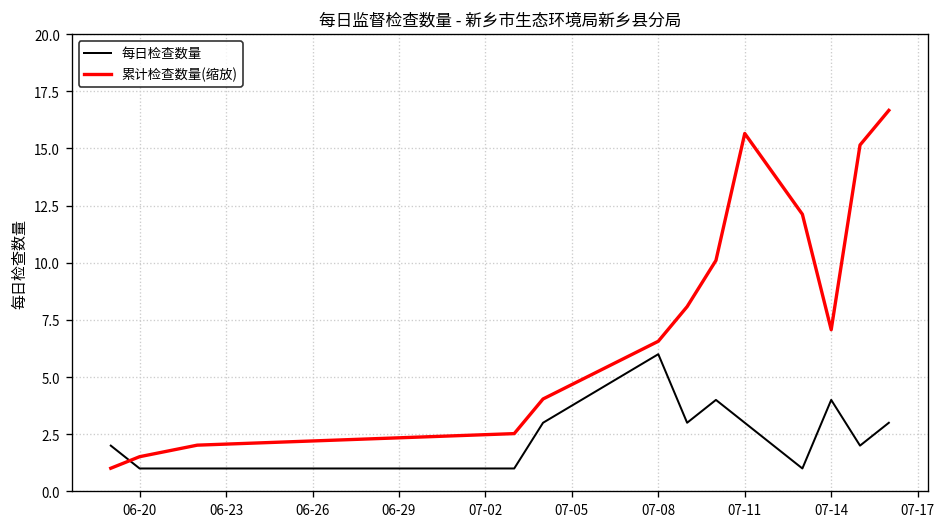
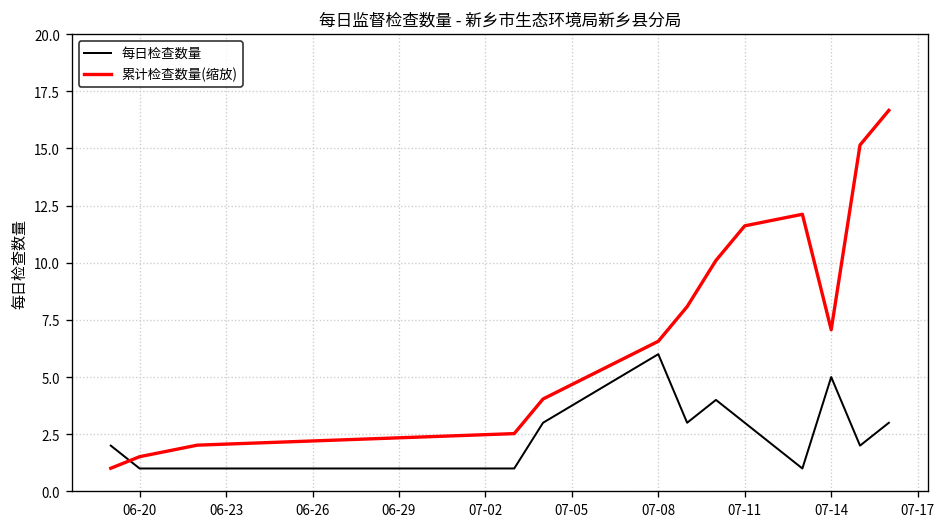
  {
    "每日检查数量": {
      "06-20": 1,
      "07-08": 6,
      "07-11": 3,
-     "07-14": 4
+     "07-14": 5
    },
    "累计检查数量(缩放)": {
      "06-20": 1.5,
      "07-08": 6.6,
-     "07-11": 15.7,
+     "07-11": 11.6,
      "07-14": 7.1
    }
  }
